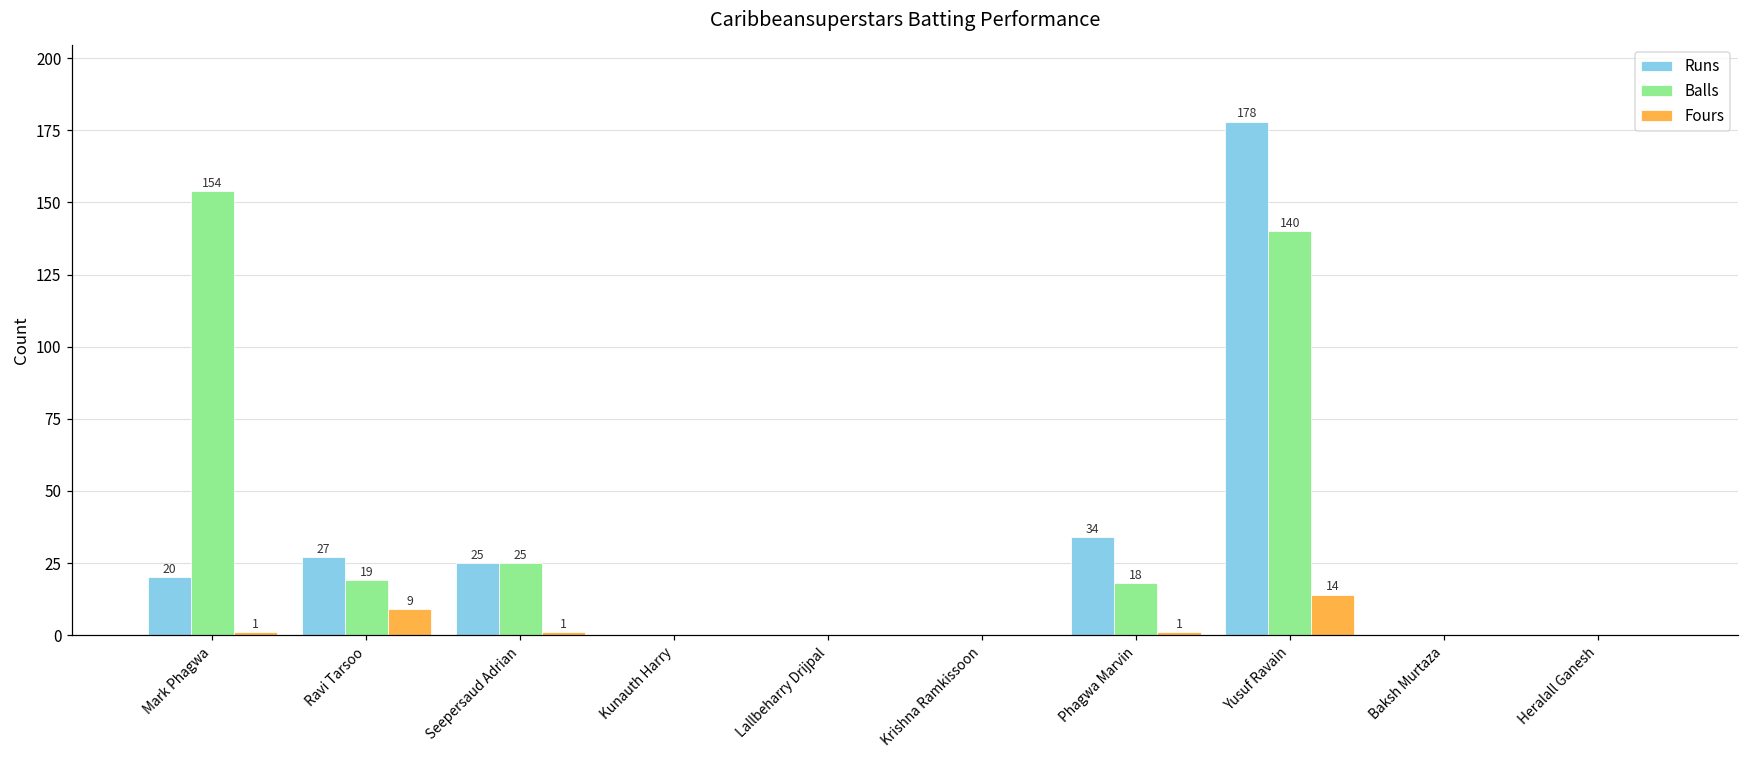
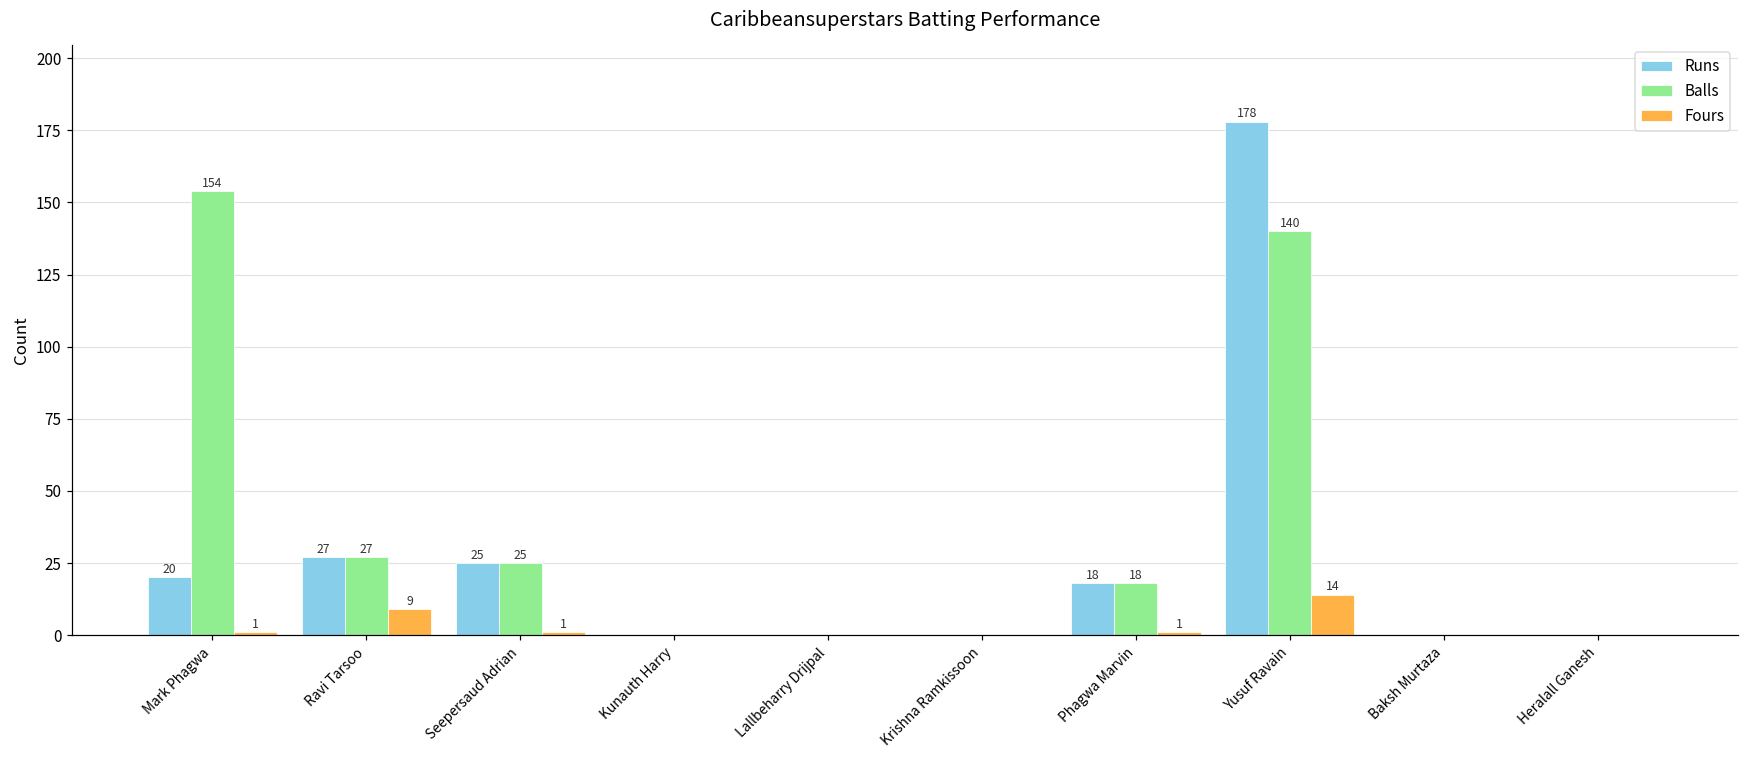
  {
    "Runs": {
      "Mark Phagwa": 20,
      "Ravi Tarsoo": 27,
      "Seepersaud Adrian": 25,
-     "Phagwa Marvin": 34,
+     "Phagwa Marvin": 18,
      "Yusuf Ravain": 178
    },
    "Balls": {
      "Mark Phagwa": 154,
-     "Ravi Tarsoo": 19,
+     "Ravi Tarsoo": 27,
      "Seepersaud Adrian": 25,
      "Phagwa Marvin": 18,
      "Yusuf Ravain": 140
    },
    "Fours": {
      "Mark Phagwa": 1,
      "Ravi Tarsoo": 9,
      "Seepersaud Adrian": 1,
      "Phagwa Marvin": 1,
      "Yusuf Ravain": 14
    }
  }
